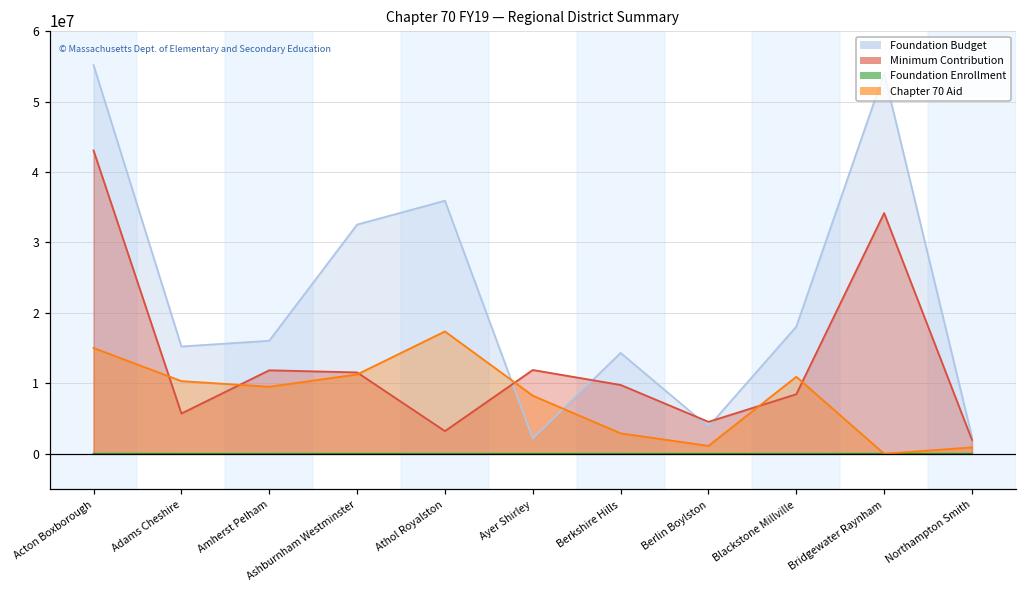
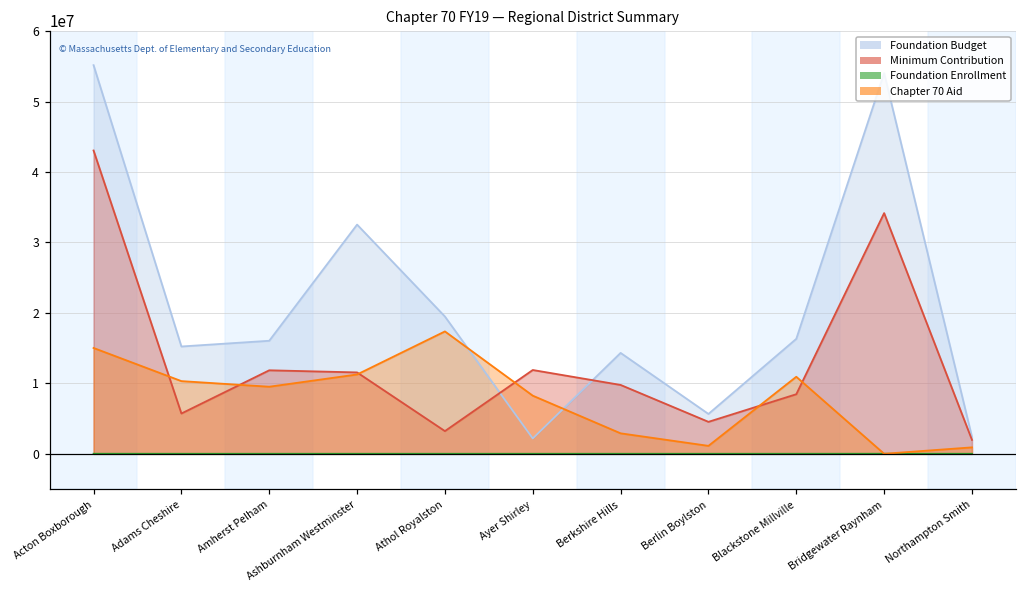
  {
    "Foundation Budget": {
      "Acton Boxborough": 55000000,
      "Adams Cheshire": 15000000,
      "Amherst Pelham": 16000000,
      "Ashburnham Westminster": 33000000,
-     "Athol Royalston": 36000000,
+     "Athol Royalston": 19000000,
      "Ayer Shirley": 2000000,
      "Berkshire Hills": 14000000,
-     "Berlin Boylston": 4000000,
-     "Blackstone Millville": 18000000,
+     "Berlin Boylston": 6000000,
+     "Blackstone Millville": 16000000,
      "Northampton Smith": 2000000
    },
    "Foundation Enrollment": {
      "Acton Boxborough": 0,
      "Adams Cheshire": 0,
      "Amherst Pelham": 0,
      "Ashburnham Westminster": 0,
      "Athol Royalston": 0,
      "Ayer Shirley": 0,
      "Berkshire Hills": 0,
      "Berlin Boylston": 0,
      "Blackstone Millville": 0,
      "Northampton Smith": 0
    }
  }
